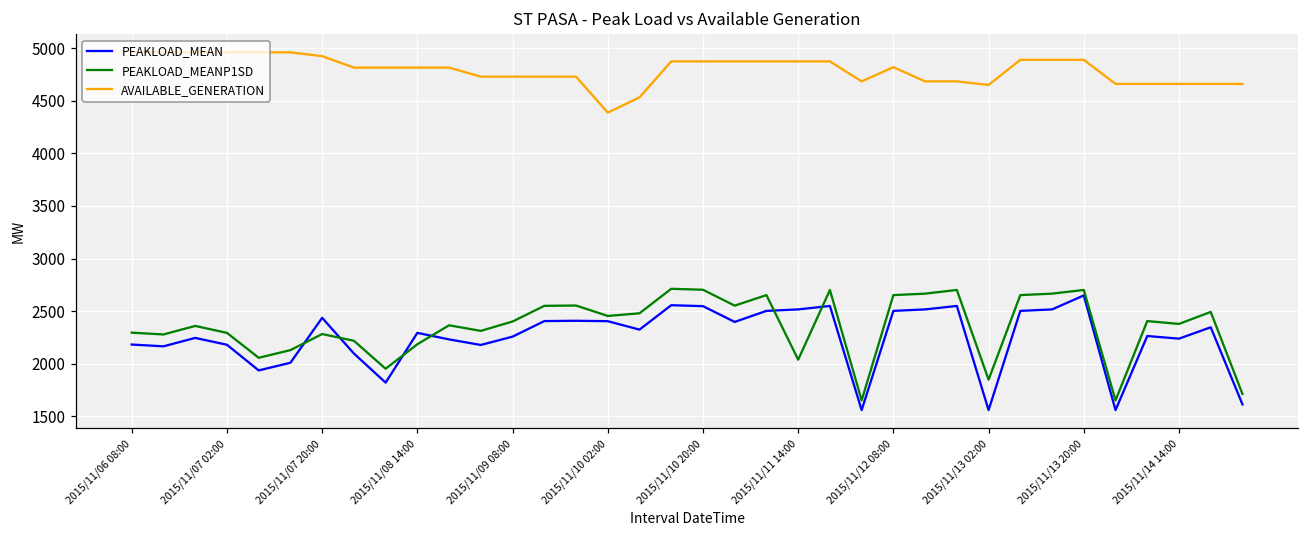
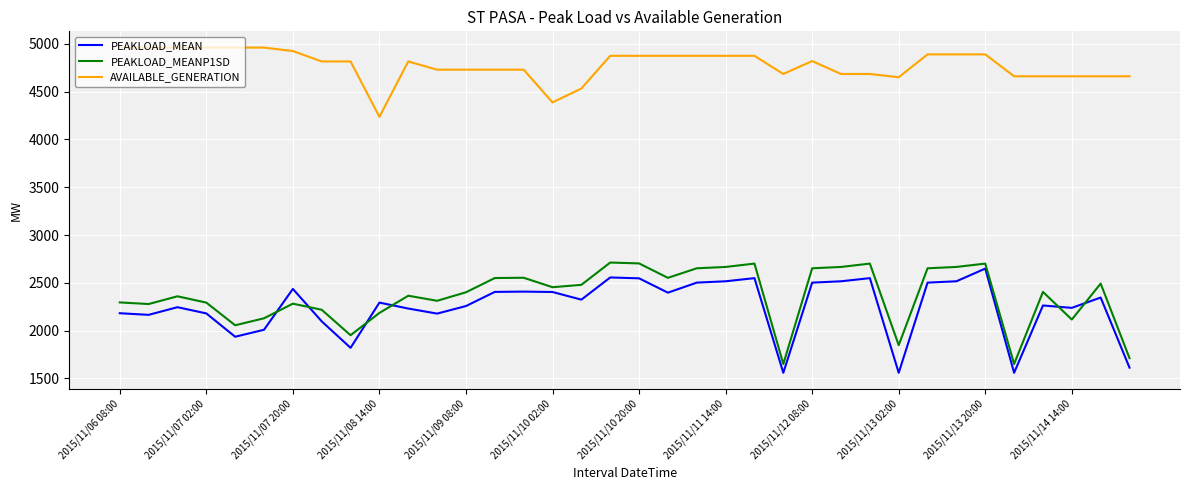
  {
    "PEAKLOAD_MEAN": {
      "2015/11/06 08:00": 2200,
      "2015/11/07 02:00": 2200,
      "2015/11/07 20:00": 2400,
      "2015/11/08 14:00": 2300,
      "2015/11/09 08:00": 2300,
      "2015/11/10 02:00": 2400,
      "2015/11/10 20:00": 2500,
      "2015/11/11 14:00": 2500,
      "2015/11/12 08:00": 2500,
      "2015/11/13 02:00": 1600,
      "2015/11/13 20:00": 2600,
      "2015/11/14 14:00": 2200
    },
    "PEAKLOAD_MEANP1SD": {
      "2015/11/06 08:00": 2300,
      "2015/11/07 02:00": 2300,
      "2015/11/07 20:00": 2300,
      "2015/11/08 14:00": 2200,
      "2015/11/09 08:00": 2400,
      "2015/11/10 02:00": 2500,
      "2015/11/10 20:00": 2700,
-     "2015/11/11 14:00": 2000,
+     "2015/11/11 14:00": 2700,
      "2015/11/12 08:00": 2700,
      "2015/11/13 02:00": 1800,
      "2015/11/13 20:00": 2700,
-     "2015/11/14 14:00": 2400
+     "2015/11/14 14:00": 2100
    },
    "AVAILABLE_GENERATION": {
      "2015/11/07 20:00": 4900,
-     "2015/11/08 14:00": 4800,
+     "2015/11/08 14:00": 4200,
      "2015/11/09 08:00": 4700,
      "2015/11/10 02:00": 4400,
      "2015/11/10 20:00": 4900,
      "2015/11/11 14:00": 4900,
      "2015/11/12 08:00": 4800,
      "2015/11/13 02:00": 4700,
      "2015/11/13 20:00": 4900,
      "2015/11/14 14:00": 4700
    }
  }
